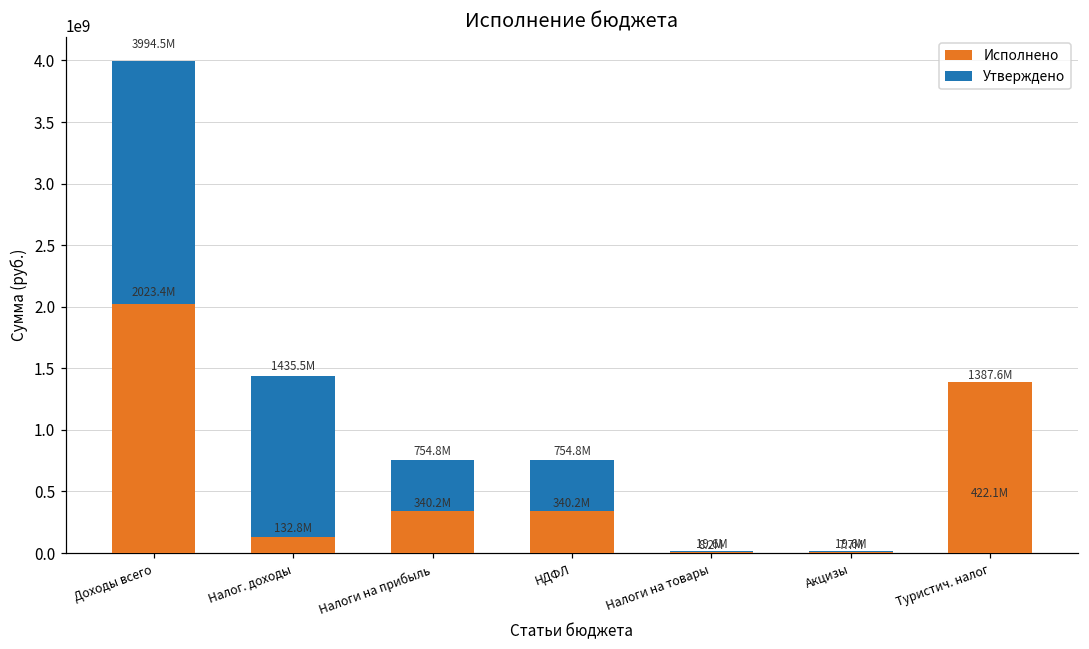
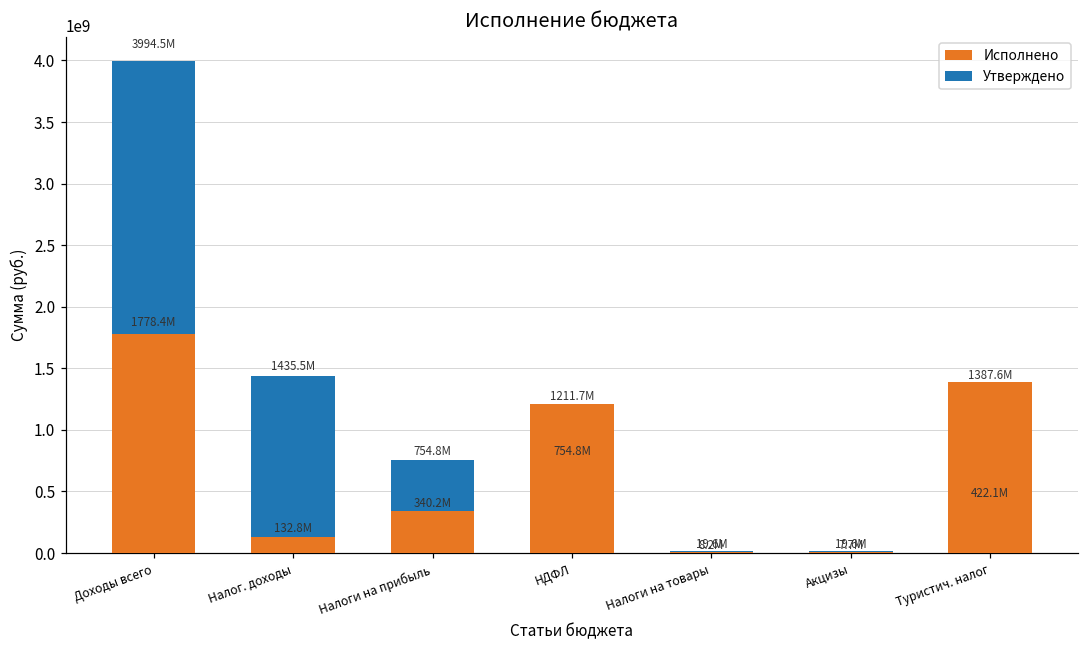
  {
    "Исполнено": {
-     "Доходы всего": "2023.4M",
-     "НДФЛ": "340.2M",
+     "Доходы всего": "1778.4M",
+     "НДФЛ": "1211.7M",
      "Туристич. налог": "1387.6M"
    },
    "Утверждено": {
      "Доходы всего": "3994.5M",
      "Налог. доходы": "1435.5M",
      "Налоги на прибыль": "754.8M"
    }
  }
